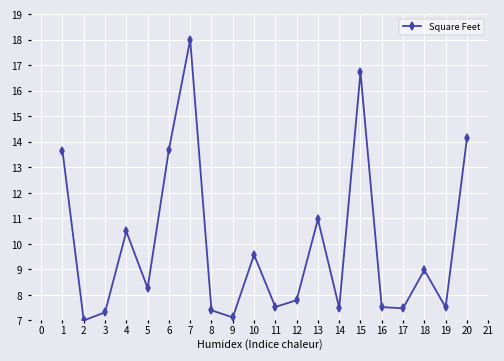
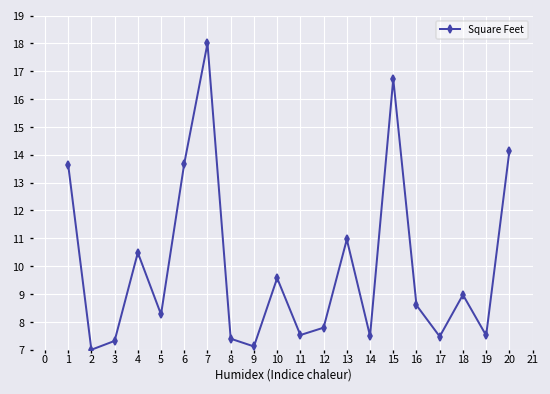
  {
    "1": 13.7,
    "2": 7.0,
    "3": 7.3,
    "4": 10.5,
    "5": 8.3,
    "6": 13.7,
    "7": 18.0,
    "8": 7.4,
    "9": 7.1,
    "10": 9.6,
    "11": 7.5,
    "12": 7.8,
    "13": 11.0,
    "14": 7.5,
    "15": 16.7,
-   "16": 7.5,
+   "16": 8.6,
    "17": 7.5,
    "18": 9.0,
    "19": 7.5,
    "20": 14.1
  }
